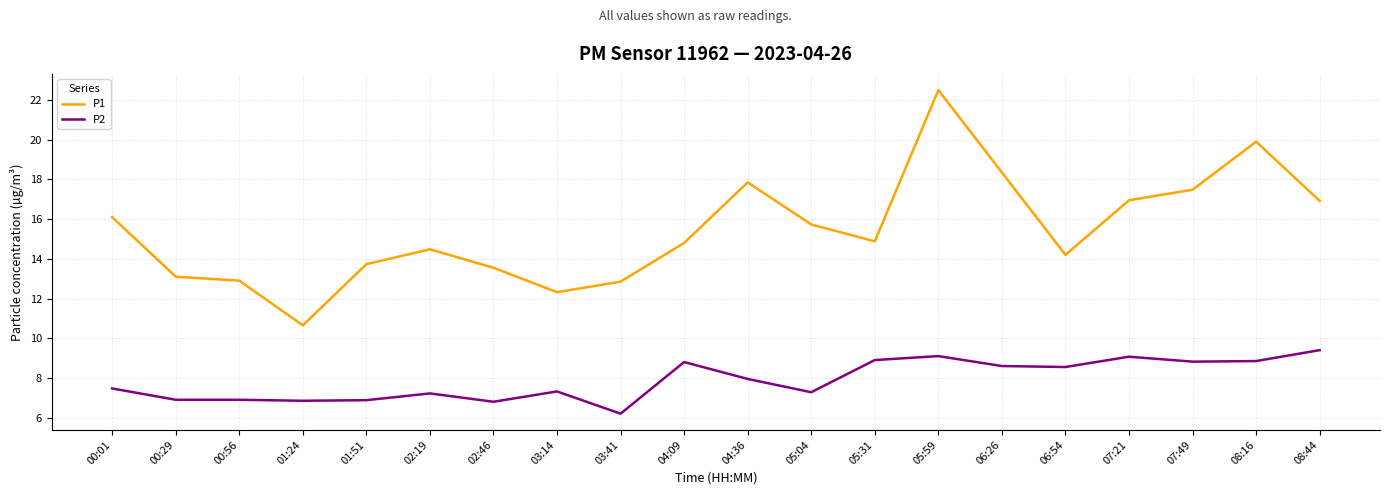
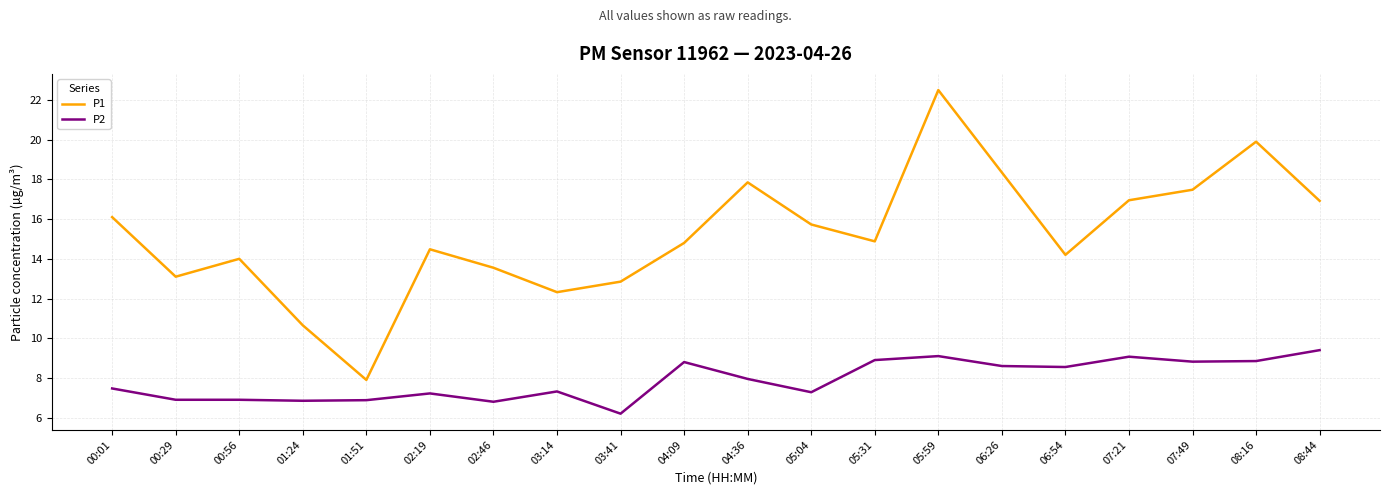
  {
    "P1": {
      "00:01": 16.1,
      "00:29": 13.1,
-     "00:56": 12.9,
+     "00:56": 14.0,
      "01:24": 10.7,
-     "01:51": 13.7,
+     "01:51": 7.9,
      "02:19": 14.5,
      "02:46": 13.6,
      "03:14": 12.3,
      "03:41": 12.9,
      "04:09": 14.8,
      "04:36": 17.9,
      "05:04": 15.7,
      "05:31": 14.9,
      "05:59": 22.5,
      "06:26": 18.4,
      "06:54": 14.2,
      "07:21": 17.0,
      "07:49": 17.5,
      "08:16": 19.9,
      "08:44": 16.9
    },
    "P2": {
      "00:01": 7.5,
      "00:29": 6.9,
      "00:56": 6.9,
      "01:24": 6.9,
      "01:51": 6.9,
      "02:19": 7.2,
      "02:46": 6.8,
      "03:14": 7.3,
      "03:41": 6.2,
      "04:09": 8.8,
      "04:36": 8.0,
      "05:04": 7.3,
      "05:31": 8.9,
      "05:59": 9.1,
      "06:26": 8.6,
      "06:54": 8.6,
      "07:21": 9.1,
      "07:49": 8.8,
      "08:16": 8.9,
      "08:44": 9.4
    }
  }
